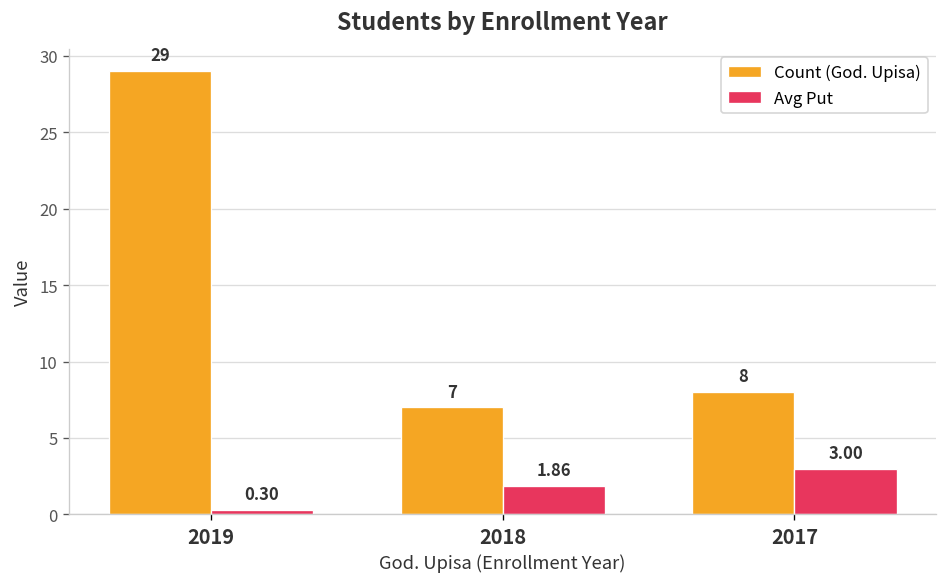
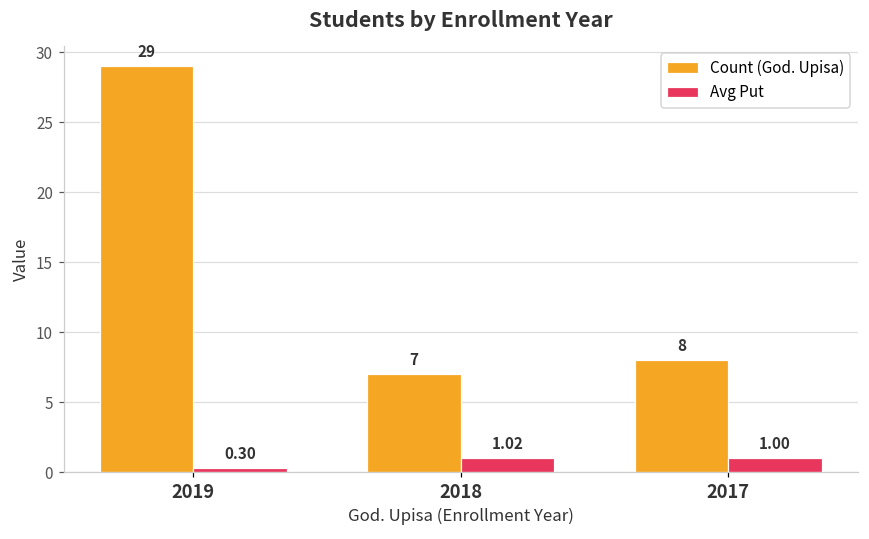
  {
    "Count (God. Upisa)": {
      "2019": 29,
      "2018": 7,
      "2017": 8
    },
    "Avg Put": {
      "2019": 0.30,
-     "2018": 1.86,
-     "2017": 3.00
+     "2018": 1.02,
+     "2017": 1.00
    }
  }
